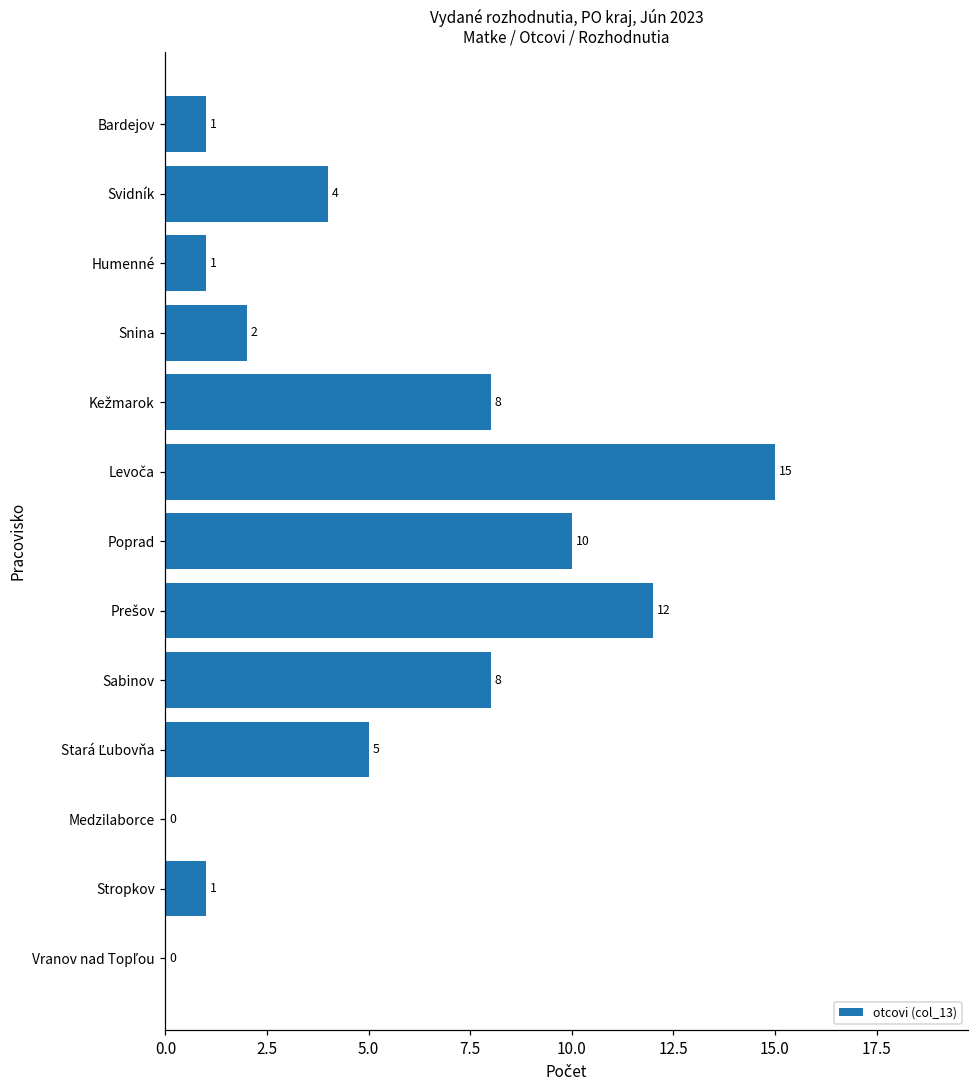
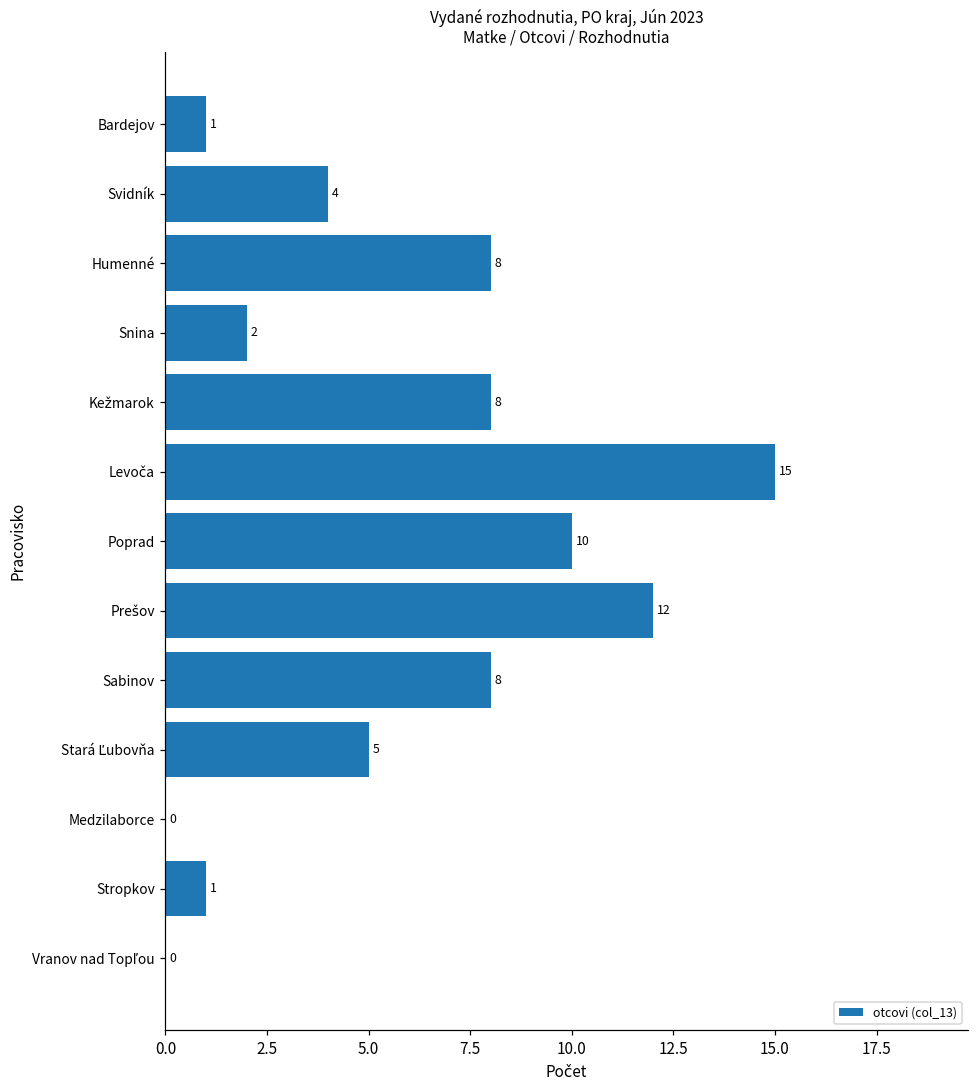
  {
    "Bardejov": 1,
    "Svidník": 4,
-   "Humenné": 1,
+   "Humenné": 8,
    "Snina": 2,
    "Kežmarok": 8,
    "Levoča": 15,
    "Poprad": 10,
    "Prešov": 12,
    "Sabinov": 8,
    "Stará Ľubovňa": 5,
    "Medzilaborce": 0,
    "Stropkov": 1,
    "Vranov nad Topľou": 0
  }
